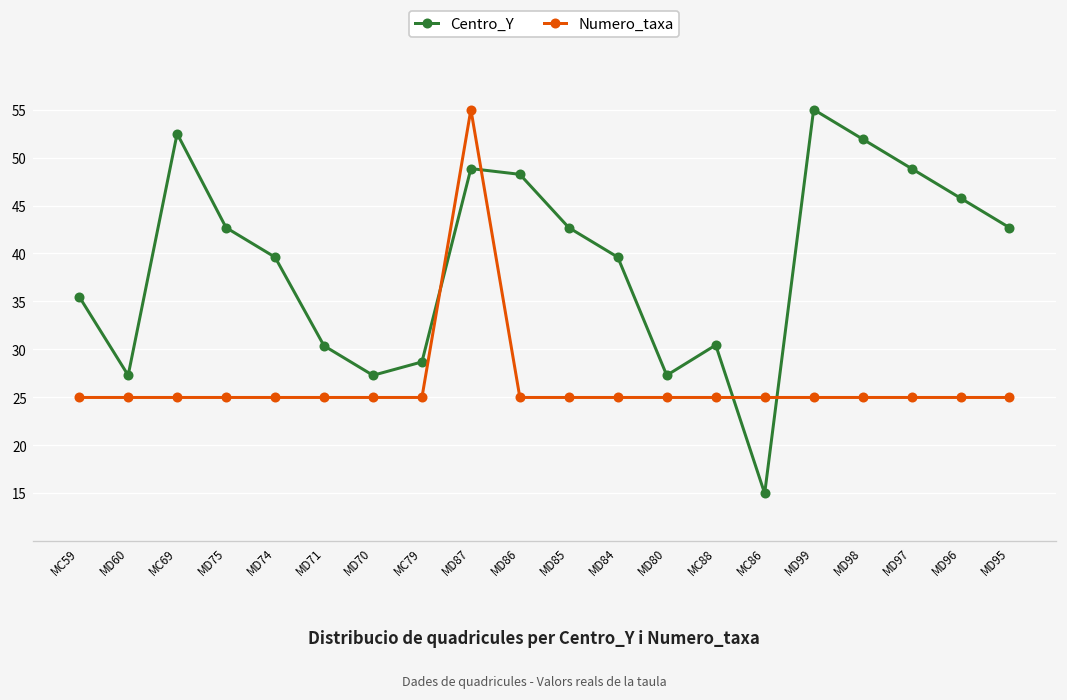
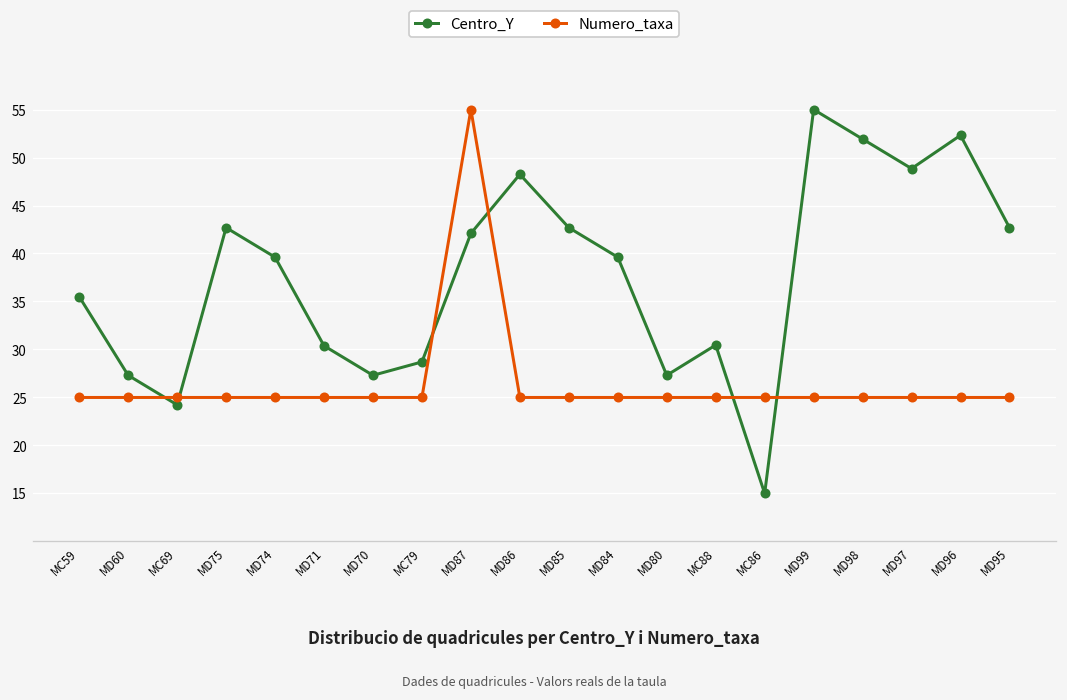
  {
    "Centro_Y": {
      "MC59": 36,
      "MD60": 27,
-     "MC69": 52,
+     "MC69": 24,
      "MD75": 43,
      "MD74": 40,
      "MD71": 30,
      "MD70": 27,
      "MC79": 29,
-     "MD87": 49,
+     "MD87": 42,
      "MD86": 48,
      "MD85": 43,
      "MD84": 40,
      "MD80": 27,
      "MC88": 30,
      "MC86": 15,
      "MD99": 55,
      "MD98": 52,
      "MD97": 49,
-     "MD96": 46,
+     "MD96": 52,
      "MD95": 43
    },
    "Numero_taxa": {
      "MC59": 25,
      "MD60": 25,
      "MC69": 25,
      "MD75": 25,
      "MD74": 25,
      "MD71": 25,
      "MD70": 25,
      "MC79": 25,
      "MD87": 55,
      "MD86": 25,
      "MD85": 25,
      "MD84": 25,
      "MD80": 25,
      "MC88": 25,
      "MC86": 25,
      "MD99": 25,
      "MD98": 25,
      "MD97": 25,
      "MD96": 25,
      "MD95": 25
    }
  }
